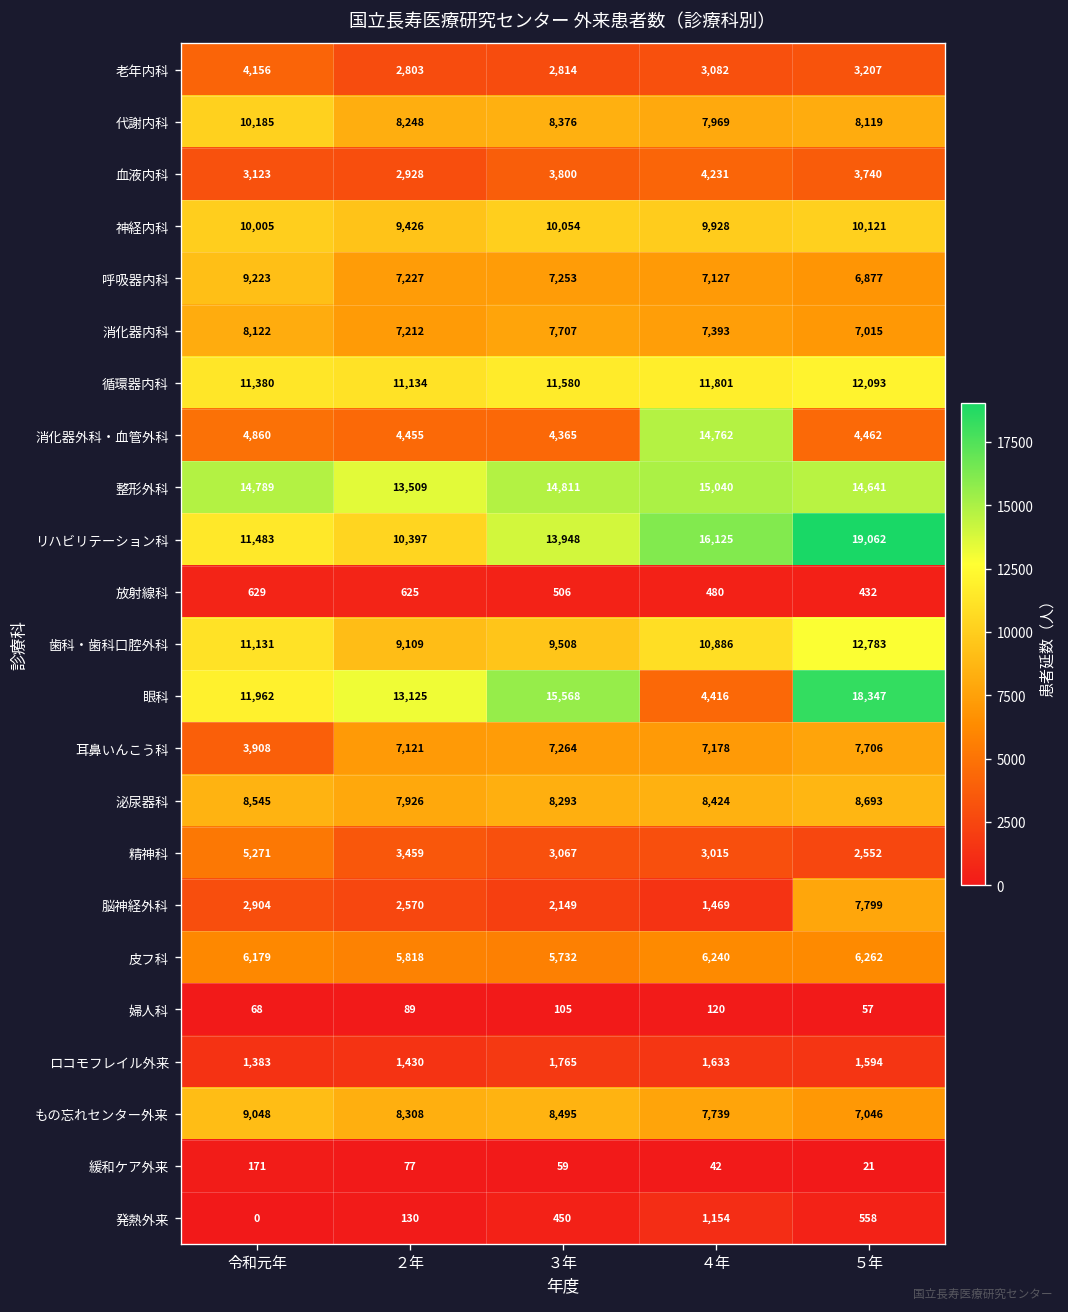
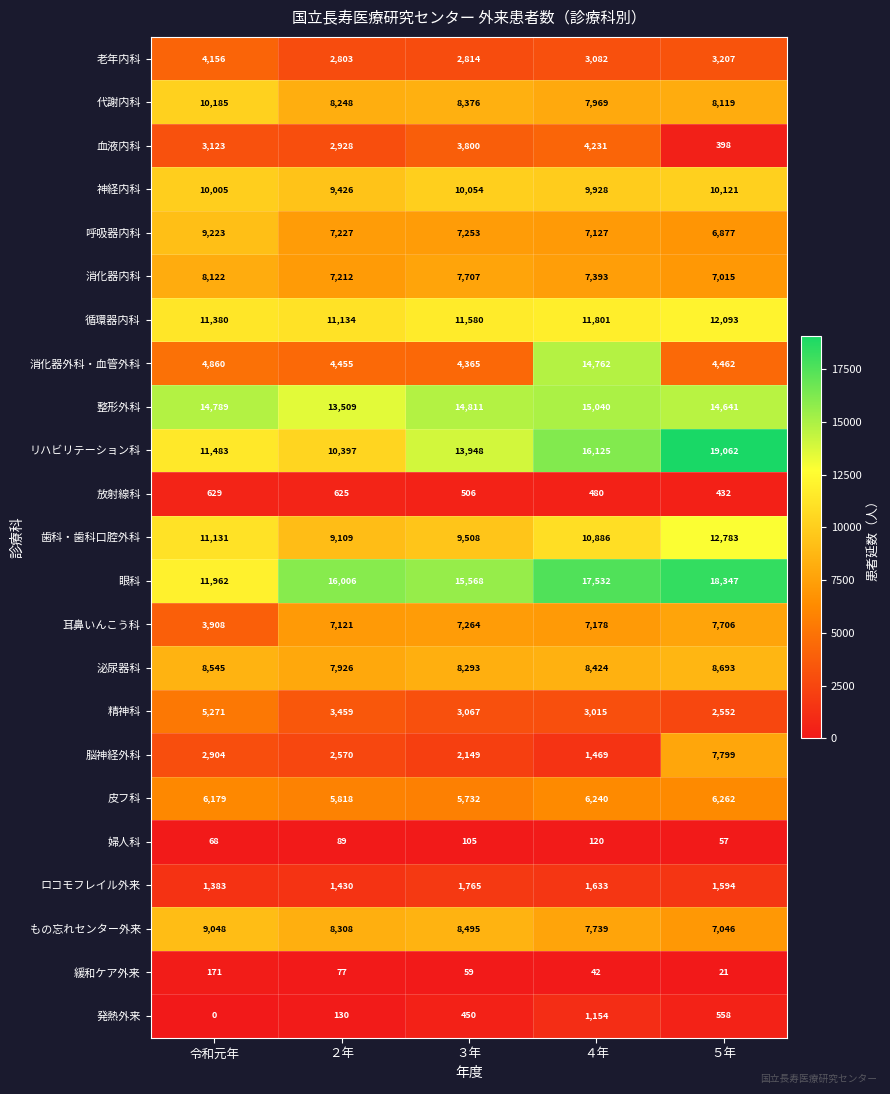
  {
    "老年内科": {
      "令和元年": "4,156",
      "２年": "2,803",
      "３年": "2,814",
      "４年": "3,082",
      "５年": "3,207"
    },
    "代謝内科": {
      "令和元年": "10,185",
      "２年": "8,248",
      "３年": "8,376",
      "４年": "7,969",
      "５年": "8,119"
    },
    "血液内科": {
      "令和元年": "3,123",
      "２年": "2,928",
      "３年": "3,800",
      "４年": "4,231",
-     "５年": "3,740"
+     "５年": "398"
    },
    "神経内科": {
      "令和元年": "10,005",
      "２年": "9,426",
      "３年": "10,054",
      "４年": "9,928",
      "５年": "10,121"
    },
    "呼吸器内科": {
      "令和元年": "9,223",
      "２年": "7,227",
      "３年": "7,253",
      "４年": "7,127",
      "５年": "6,877"
    },
    "消化器内科": {
      "令和元年": "8,122",
      "２年": "7,212",
      "３年": "7,707",
      "４年": "7,393",
      "５年": "7,015"
    },
    "循環器内科": {
      "令和元年": "11,380",
      "２年": "11,134",
      "３年": "11,580",
      "４年": "11,801",
      "５年": "12,093"
    },
    "消化器外科・血管外科": {
      "令和元年": "4,860",
      "２年": "4,455",
      "３年": "4,365",
      "４年": "14,762",
      "５年": "4,462"
    },
    "整形外科": {
      "令和元年": "14,789",
      "２年": "13,509",
      "３年": "14,811",
      "４年": "15,040",
      "５年": "14,641"
    },
    "リハビリテーション科": {
      "令和元年": "11,483",
      "２年": "10,397",
      "３年": "13,948",
      "４年": "16,125",
      "５年": "19,062"
    },
    "放射線科": {
      "令和元年": "629",
      "２年": "625",
      "３年": "506",
      "４年": "480",
      "５年": "432"
    },
    "歯科・歯科口腔外科": {
      "令和元年": "11,131",
      "２年": "9,109",
      "３年": "9,508",
      "４年": "10,886",
      "５年": "12,783"
    },
    "眼科": {
      "令和元年": "11,962",
-     "２年": "13,125",
+     "２年": "16,006",
      "３年": "15,568",
-     "４年": "4,416",
+     "４年": "17,532",
      "５年": "18,347"
    },
    "耳鼻いんこう科": {
      "令和元年": "3,908",
      "２年": "7,121",
      "３年": "7,264",
      "４年": "7,178",
      "５年": "7,706"
    },
    "泌尿器科": {
      "令和元年": "8,545",
      "２年": "7,926",
      "３年": "8,293",
      "４年": "8,424",
      "５年": "8,693"
    },
    "精神科": {
      "令和元年": "5,271",
      "２年": "3,459",
      "３年": "3,067",
      "４年": "3,015",
      "５年": "2,552"
    },
    "脳神経外科": {
      "令和元年": "2,904",
      "２年": "2,570",
      "３年": "2,149",
      "４年": "1,469",
      "５年": "7,799"
    },
    "皮フ科": {
      "令和元年": "6,179",
      "２年": "5,818",
      "３年": "5,732",
      "４年": "6,240",
      "５年": "6,262"
    },
    "婦人科": {
      "令和元年": "68",
      "２年": "89",
      "３年": "105",
      "４年": "120",
      "５年": "57"
    },
    "ロコモフレイル外来": {
      "令和元年": "1,383",
      "２年": "1,430",
      "３年": "1,765",
      "４年": "1,633",
      "５年": "1,594"
    },
    "もの忘れセンター外来": {
      "令和元年": "9,048",
      "２年": "8,308",
      "３年": "8,495",
      "４年": "7,739",
      "５年": "7,046"
    },
    "緩和ケア外来": {
      "令和元年": "171",
      "２年": "77",
      "３年": "59",
      "４年": "42",
      "５年": "21"
    },
    "発熱外来": {
      "令和元年": "0",
      "２年": "130",
      "３年": "450",
      "４年": "1,154",
      "５年": "558"
    }
  }
